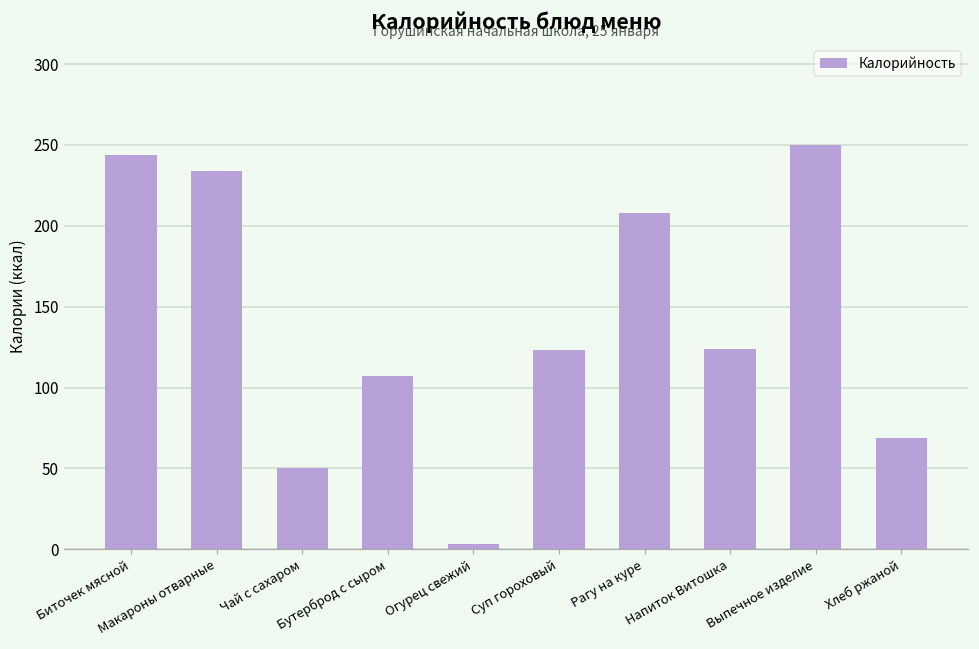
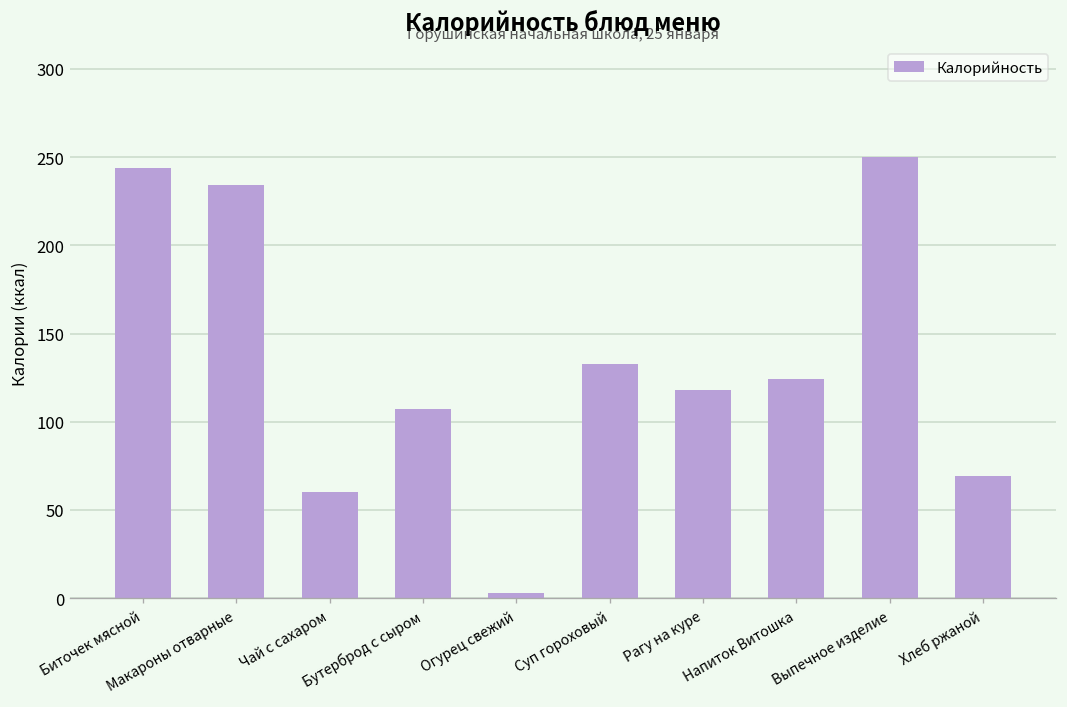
  {
    "Биточек мясной": 244,
    "Макароны отварные": 234,
-   "Чай с сахаром": 50,
+   "Чай с сахаром": 60,
    "Бутерброд с сыром": 107,
    "Огурец свежий": 3,
-   "Суп гороховый": 123,
-   "Рагу на куре": 208,
+   "Суп гороховый": 133,
+   "Рагу на куре": 118,
    "Напиток Витошка": 124,
    "Выпечное изделие": 250,
    "Хлеб ржаной": 69
  }
